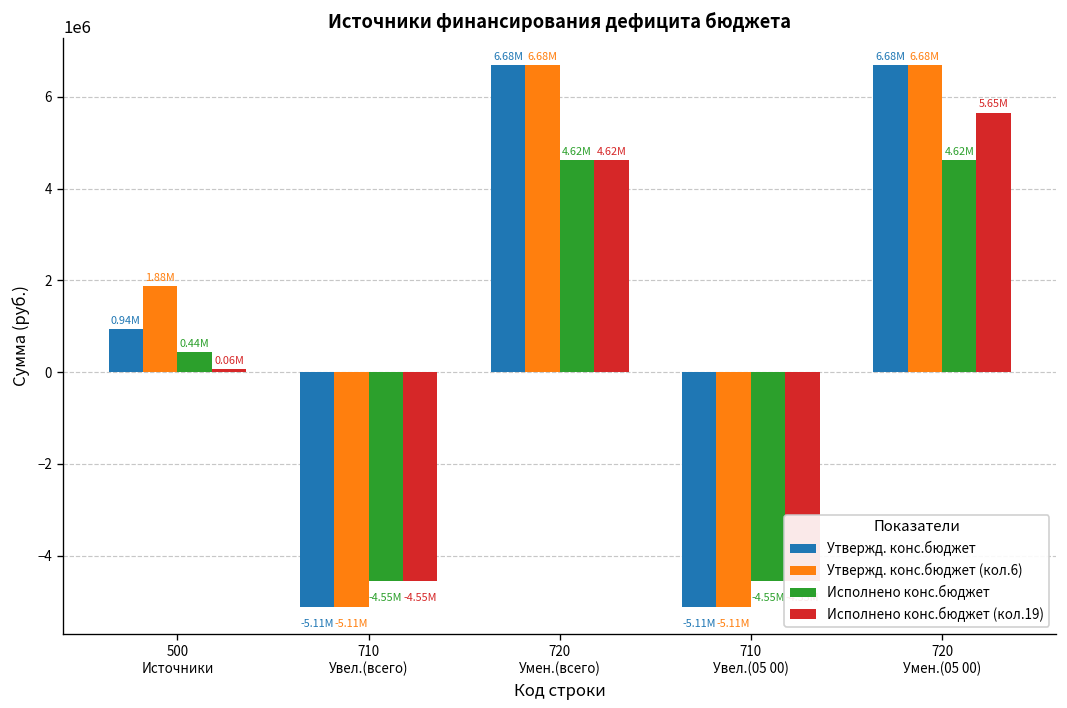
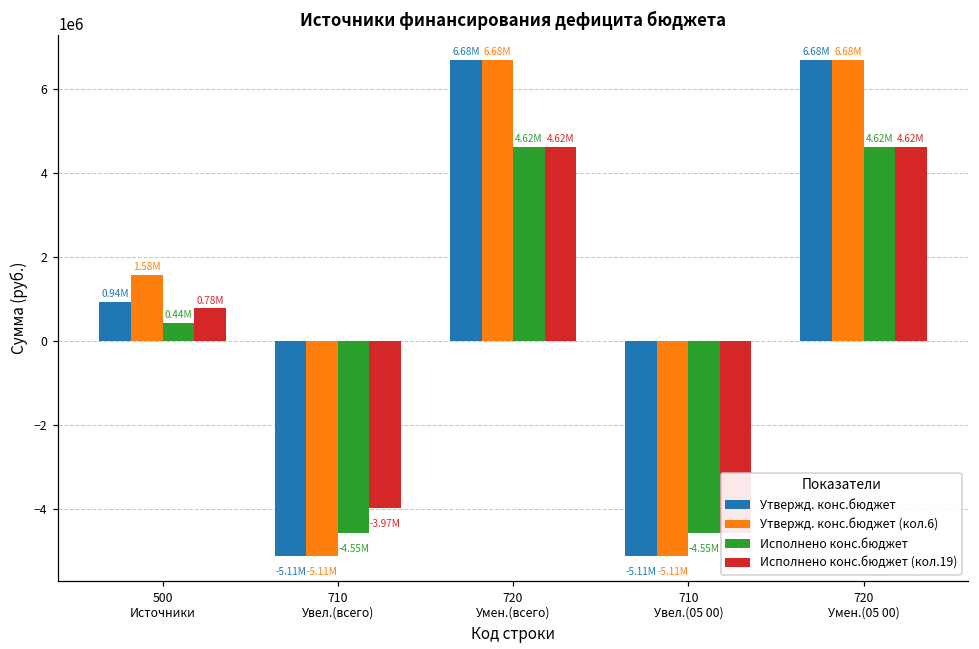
  {
    "Утвержд. конс.бюджет": {
      "500 Источники": "0.94M",
      "710 Увел.(всего)": "-5.11M",
      "720 Умен.(всего)": "6.68M",
      "710 Увел.(05 00)": "-5.11M",
      "720 Умен.(05 00)": "6.68M"
    },
    "Утвержд. конс.бюджет (кол.6)": {
-     "500 Источники": "1.88M",
+     "500 Источники": "1.58M",
      "710 Увел.(всего)": "-5.11M",
      "720 Умен.(всего)": "6.68M",
      "710 Увел.(05 00)": "-5.11M",
      "720 Умен.(05 00)": "6.68M"
    },
    "Исполнено конс.бюджет": {
      "500 Источники": "0.44M",
      "710 Увел.(всего)": "-4.55M",
      "720 Умен.(всего)": "4.62M",
      "710 Увел.(05 00)": "-4.55M",
      "720 Умен.(05 00)": "4.62M"
    },
    "Исполнено конс.бюджет (кол.19)": {
-     "500 Источники": "0.06M",
-     "710 Увел.(всего)": "-4.55M",
+     "500 Источники": "0.78M",
+     "710 Увел.(всего)": "-3.97M",
      "720 Умен.(всего)": "4.62M",
-     "720 Умен.(05 00)": "5.65M"
+     "720 Умен.(05 00)": "4.62M"
    }
  }
